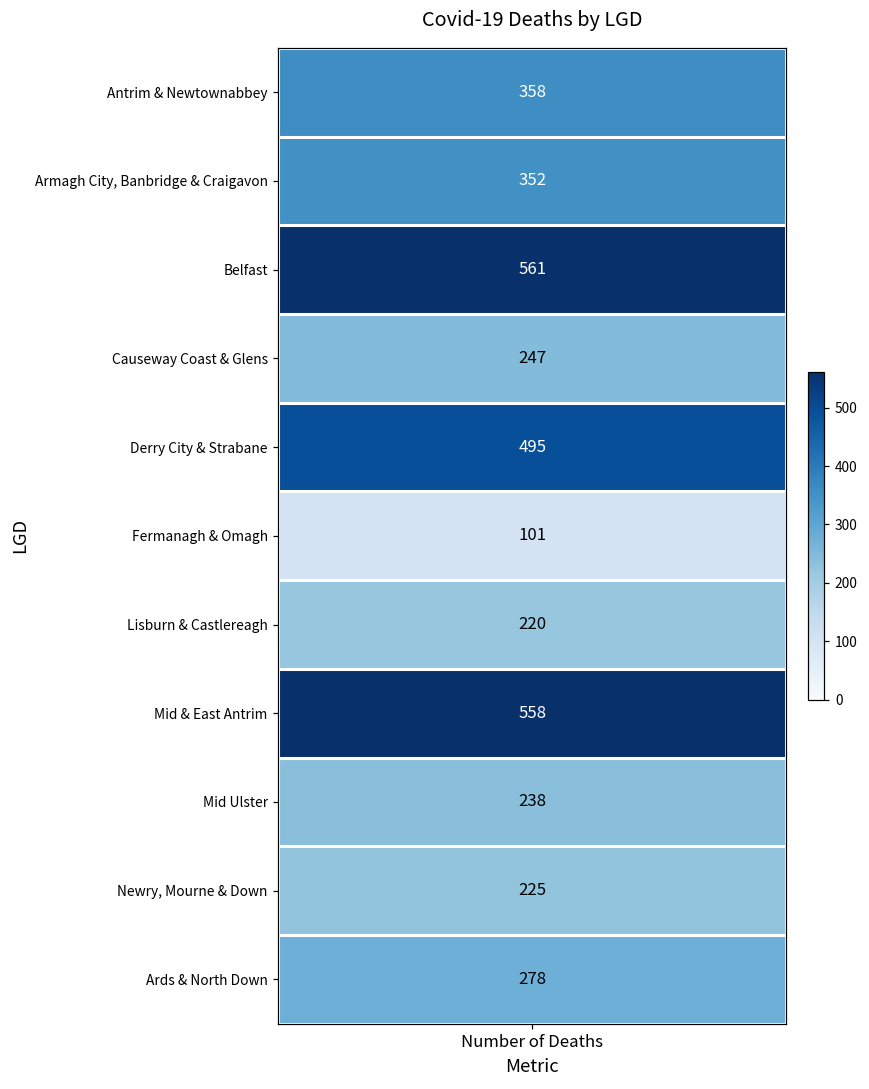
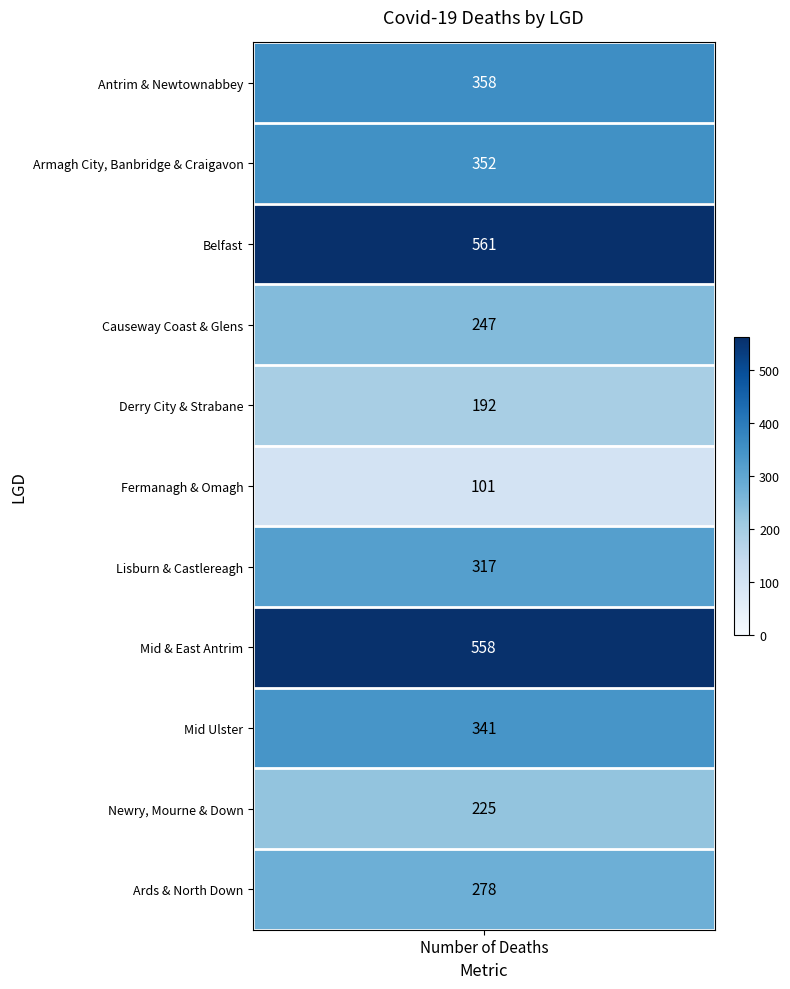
  {
    "Antrim & Newtownabbey": {
      "Number of Deaths": 358
    },
    "Armagh City, Banbridge & Craigavon": {
      "Number of Deaths": 352
    },
    "Belfast": {
      "Number of Deaths": 561
    },
    "Causeway Coast & Glens": {
      "Number of Deaths": 247
    },
    "Derry City & Strabane": {
-     "Number of Deaths": 495
+     "Number of Deaths": 192
    },
    "Fermanagh & Omagh": {
      "Number of Deaths": 101
    },
    "Lisburn & Castlereagh": {
-     "Number of Deaths": 220
+     "Number of Deaths": 317
    },
    "Mid & East Antrim": {
      "Number of Deaths": 558
    },
    "Mid Ulster": {
-     "Number of Deaths": 238
+     "Number of Deaths": 341
    },
    "Newry, Mourne & Down": {
      "Number of Deaths": 225
    },
    "Ards & North Down": {
      "Number of Deaths": 278
    }
  }
